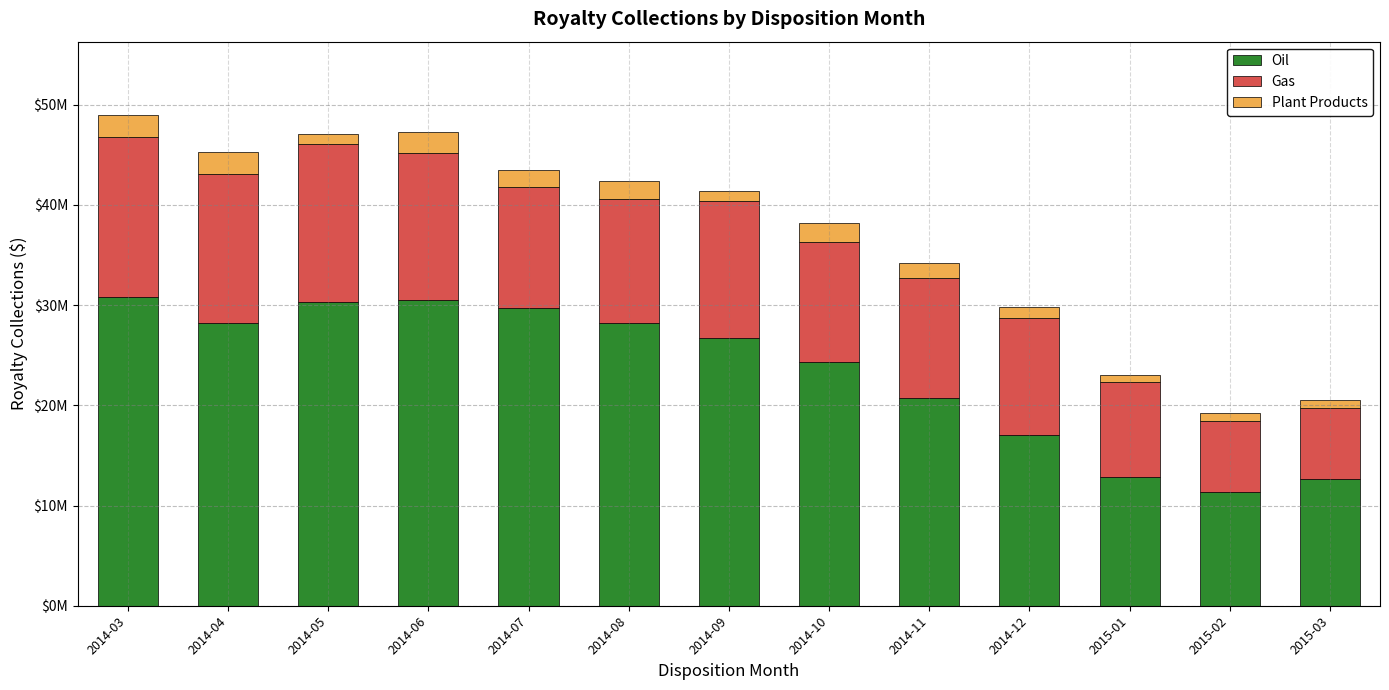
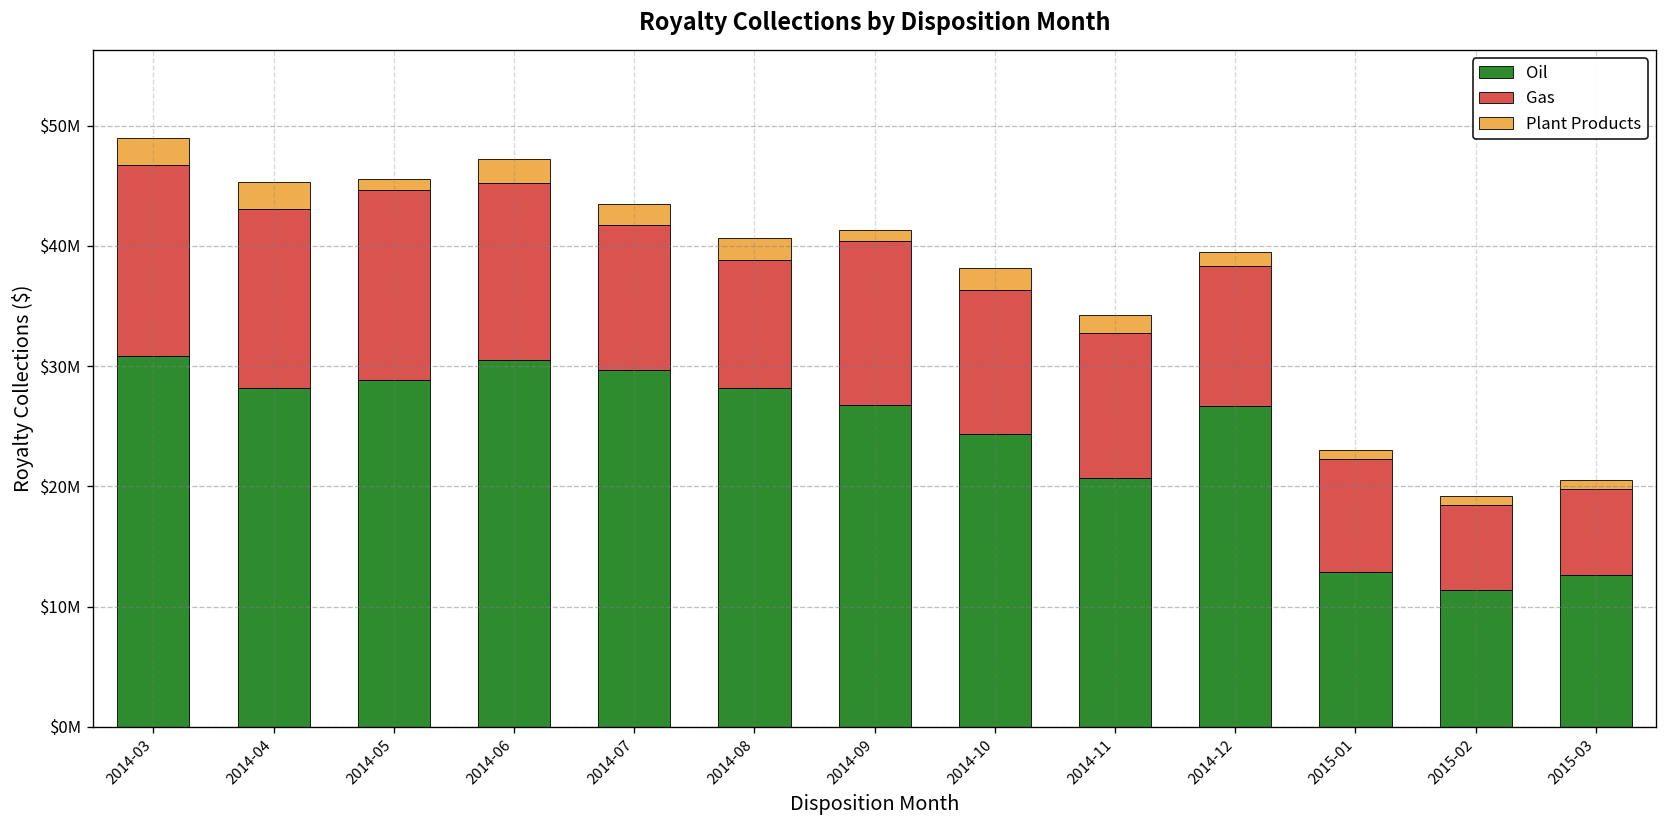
  {
    "Oil": {
      "2014-03": "$30800000",
      "2014-04": "$28200000",
-     "2014-05": "$30300000",
+     "2014-05": "$28800000",
      "2014-06": "$30500000",
      "2014-07": "$29700000",
      "2014-08": "$28200000",
      "2014-09": "$26800000",
      "2014-10": "$24400000",
      "2014-11": "$20700000",
-     "2014-12": "$17100000",
+     "2014-12": "$26700000",
      "2015-01": "$12800000",
      "2015-02": "$11400000",
      "2015-03": "$12600000"
    },
    "Gas": {
      "2014-03": "$15900000",
      "2014-04": "$14900000",
      "2014-05": "$15800000",
      "2014-06": "$14700000",
      "2014-07": "$12100000",
-     "2014-08": "$12400000",
+     "2014-08": "$10600000",
      "2014-09": "$13600000",
      "2014-10": "$12000000",
      "2014-11": "$12000000",
      "2014-12": "$11600000",
      "2015-01": "$9500000",
      "2015-02": "$7100000",
      "2015-03": "$7200000"
    },
    "Plant Products": {
      "2014-03": "$2200000",
      "2014-04": "$2300000",
      "2014-05": "$900000",
      "2014-06": "$2000000",
      "2014-07": "$1700000",
      "2014-08": "$1800000",
      "2014-09": "$1000000",
      "2014-10": "$1800000",
      "2014-11": "$1500000",
      "2014-12": "$1100000",
      "2015-01": "$800000",
      "2015-02": "$700000",
      "2015-03": "$700000"
    }
  }
